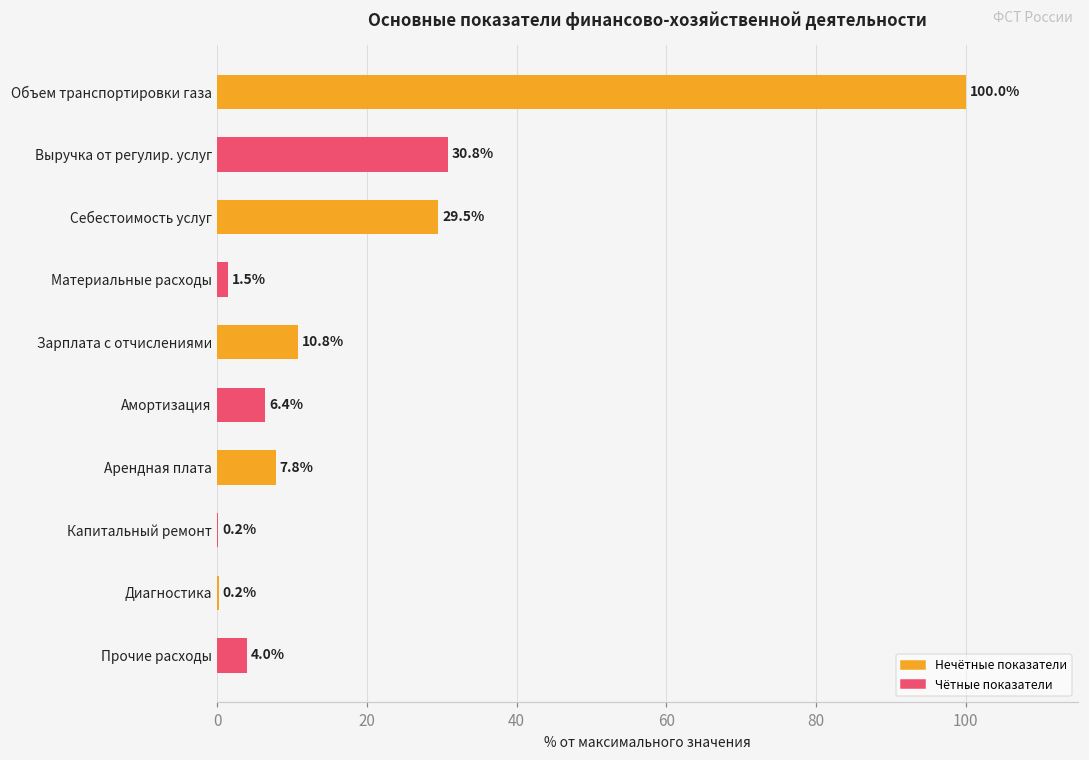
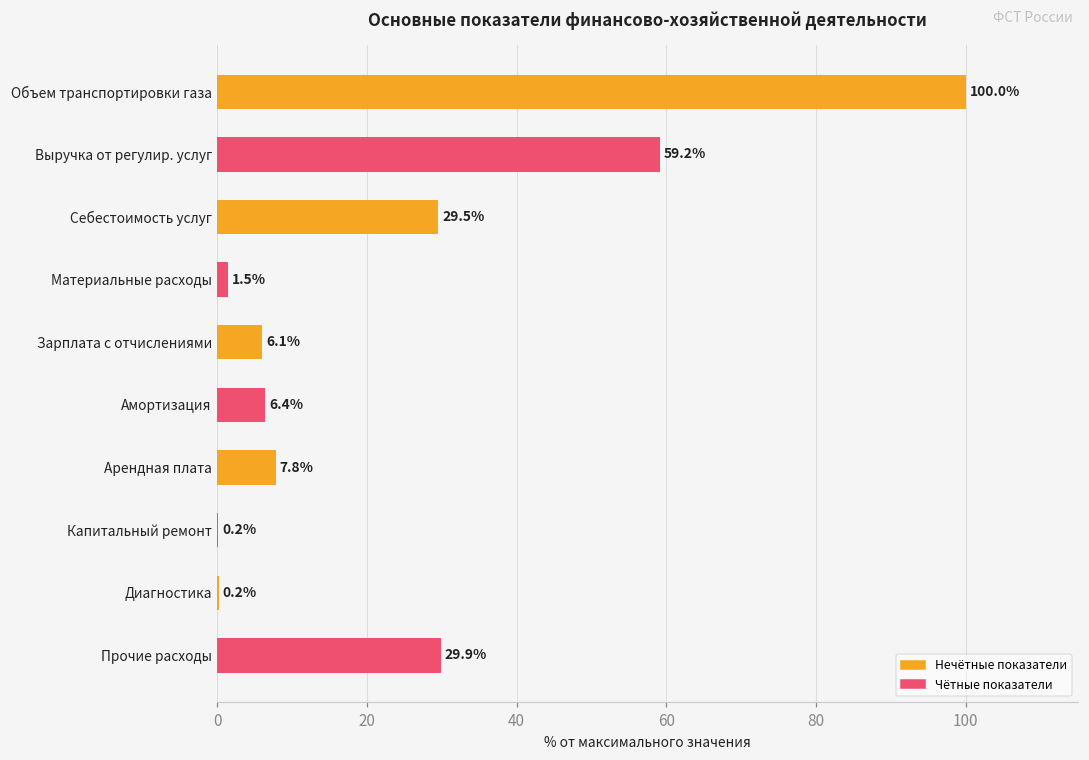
  {
    "Объем транспортировки газа": "100.0%",
-   "Выручка от регулир. услуг": "30.8%",
+   "Выручка от регулир. услуг": "59.2%",
    "Себестоимость услуг": "29.5%",
    "Материальные расходы": "1.5%",
-   "Зарплата с отчислениями": "10.8%",
+   "Зарплата с отчислениями": "6.1%",
    "Амортизация": "6.4%",
    "Арендная плата": "7.8%",
    "Капитальный ремонт": "0.2%",
    "Диагностика": "0.2%",
-   "Прочие расходы": "4.0%"
+   "Прочие расходы": "29.9%"
  }
